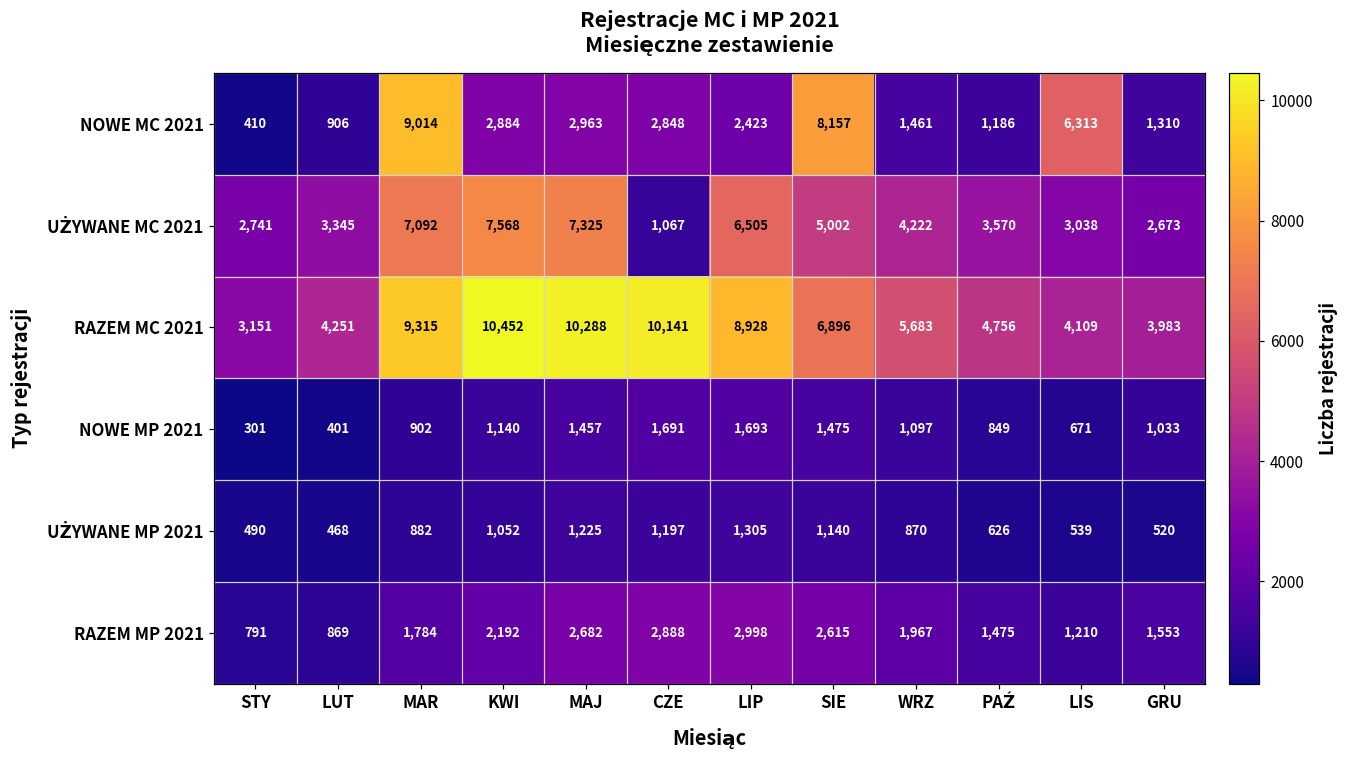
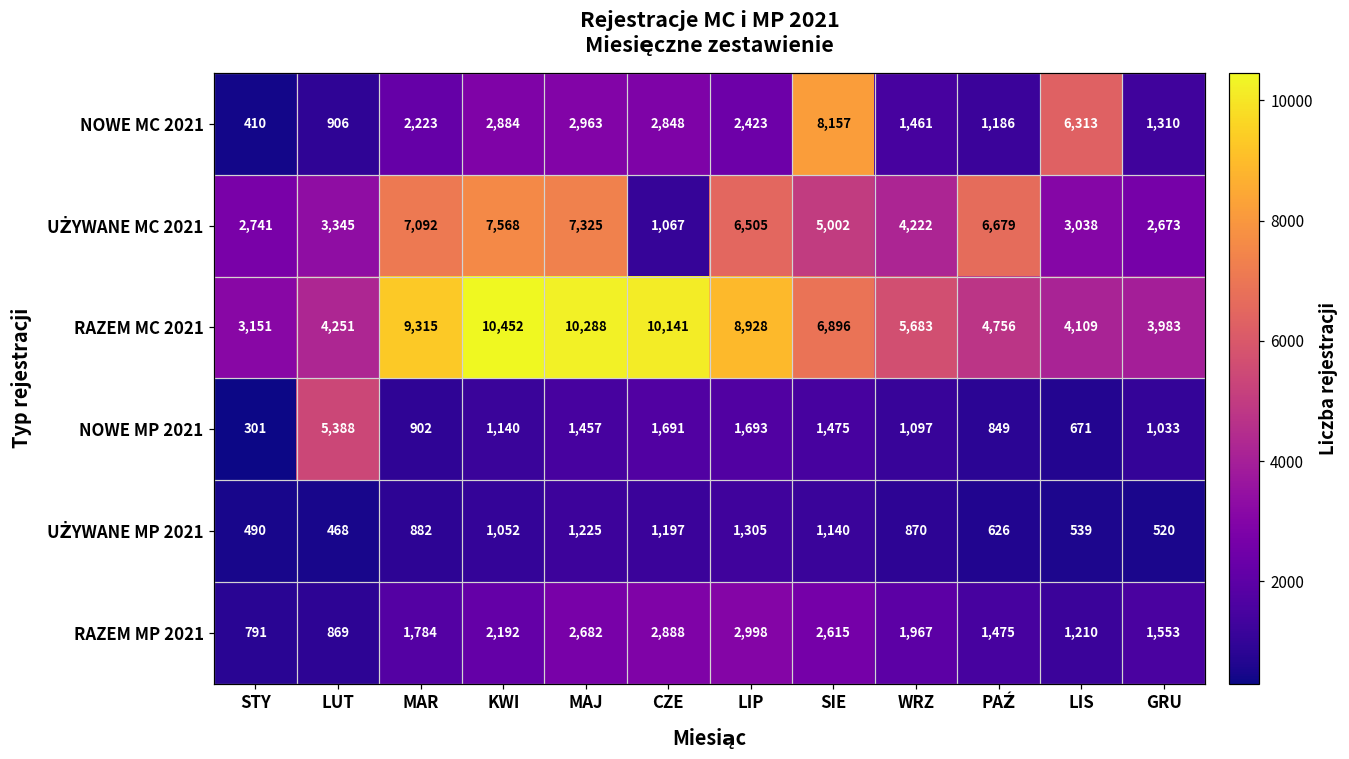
  {
    "NOWE MC 2021": {
      "STY": "410",
      "LUT": "906",
-     "MAR": "9,014",
+     "MAR": "2,223",
      "KWI": "2,884",
      "MAJ": "2,963",
      "CZE": "2,848",
      "LIP": "2,423",
      "SIE": "8,157",
      "WRZ": "1,461",
      "PAŹ": "1,186",
      "LIS": "6,313",
      "GRU": "1,310"
    },
    "UŻYWANE MC 2021": {
      "STY": "2,741",
      "LUT": "3,345",
      "MAR": "7,092",
      "KWI": "7,568",
      "MAJ": "7,325",
      "CZE": "1,067",
      "LIP": "6,505",
      "SIE": "5,002",
      "WRZ": "4,222",
-     "PAŹ": "3,570",
+     "PAŹ": "6,679",
      "LIS": "3,038",
      "GRU": "2,673"
    },
    "RAZEM MC 2021": {
      "STY": "3,151",
      "LUT": "4,251",
      "MAR": "9,315",
      "KWI": "10,452",
      "MAJ": "10,288",
      "CZE": "10,141",
      "LIP": "8,928",
      "SIE": "6,896",
      "WRZ": "5,683",
      "PAŹ": "4,756",
      "LIS": "4,109",
      "GRU": "3,983"
    },
    "NOWE MP 2021": {
      "STY": "301",
-     "LUT": "401",
+     "LUT": "5,388",
      "MAR": "902",
      "KWI": "1,140",
      "MAJ": "1,457",
      "CZE": "1,691",
      "LIP": "1,693",
      "SIE": "1,475",
      "WRZ": "1,097",
      "PAŹ": "849",
      "LIS": "671",
      "GRU": "1,033"
    },
    "UŻYWANE MP 2021": {
      "STY": "490",
      "LUT": "468",
      "MAR": "882",
      "KWI": "1,052",
      "MAJ": "1,225",
      "CZE": "1,197",
      "LIP": "1,305",
      "SIE": "1,140",
      "WRZ": "870",
      "PAŹ": "626",
      "LIS": "539",
      "GRU": "520"
    },
    "RAZEM MP 2021": {
      "STY": "791",
      "LUT": "869",
      "MAR": "1,784",
      "KWI": "2,192",
      "MAJ": "2,682",
      "CZE": "2,888",
      "LIP": "2,998",
      "SIE": "2,615",
      "WRZ": "1,967",
      "PAŹ": "1,475",
      "LIS": "1,210",
      "GRU": "1,553"
    }
  }
